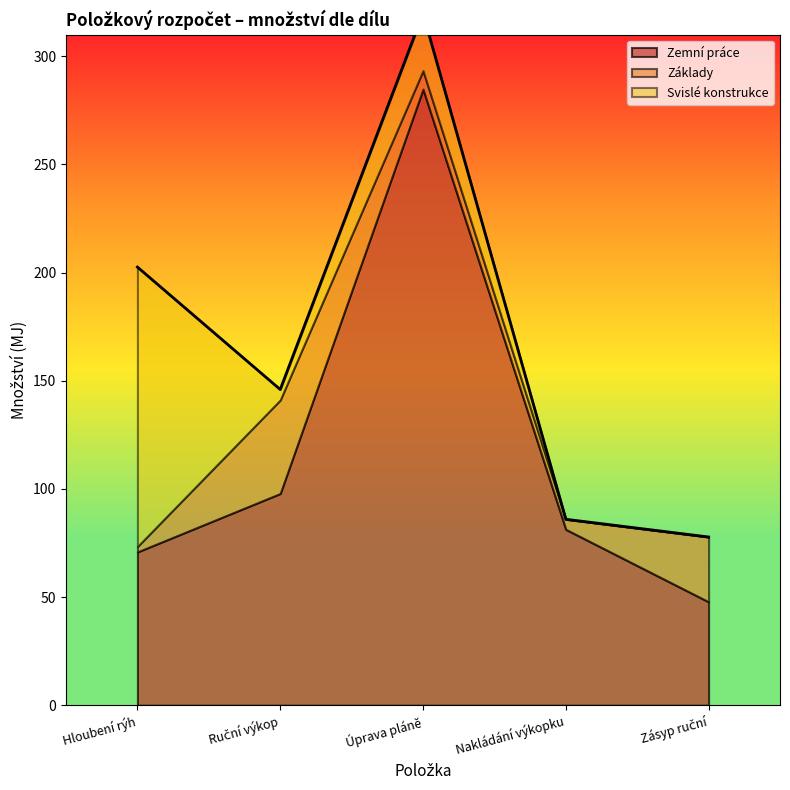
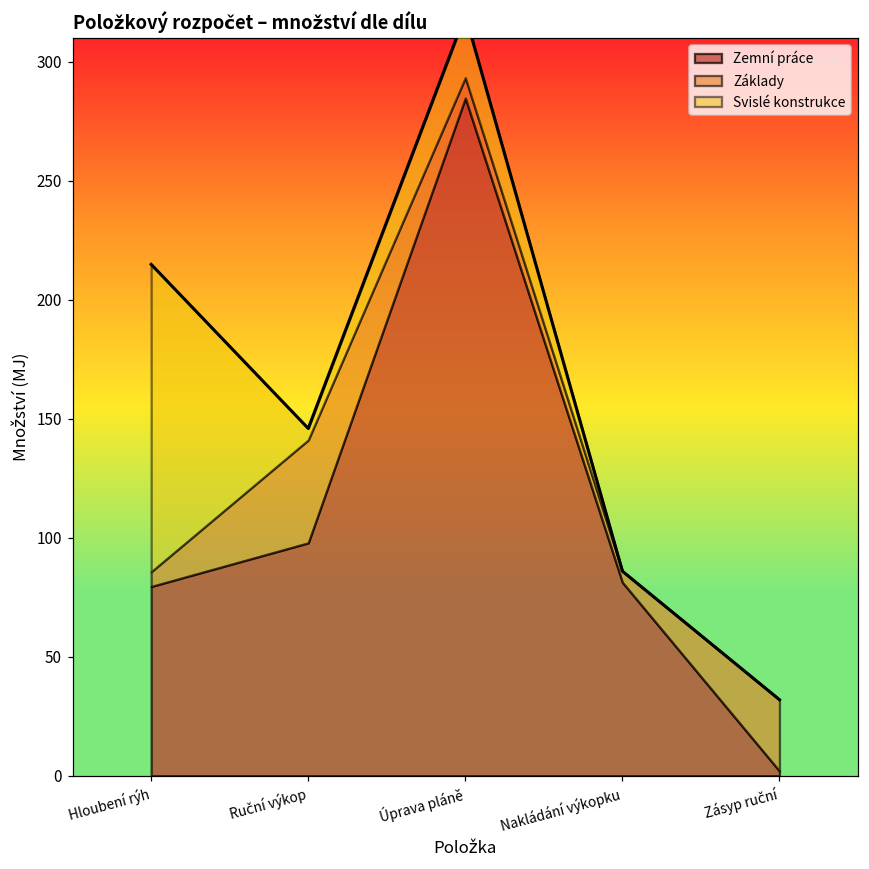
  {
    "Zemní práce": {
-     "Hloubení rýh": 71,
+     "Hloubení rýh": 80,
      "Ruční výkop": 98,
      "Úprava pláně": 285,
      "Nakládání výkopku": 81,
-     "Zásyp ruční": 48
+     "Zásyp ruční": 2
    },
    "Základy": {
-     "Hloubení rýh": 2,
+     "Hloubení rýh": 6,
      "Ruční výkop": 43,
      "Úprava pláně": 9
    },
    "Svislé konstrukce": {
      "Hloubení rýh": 129,
      "Ruční výkop": 5
    }
  }
